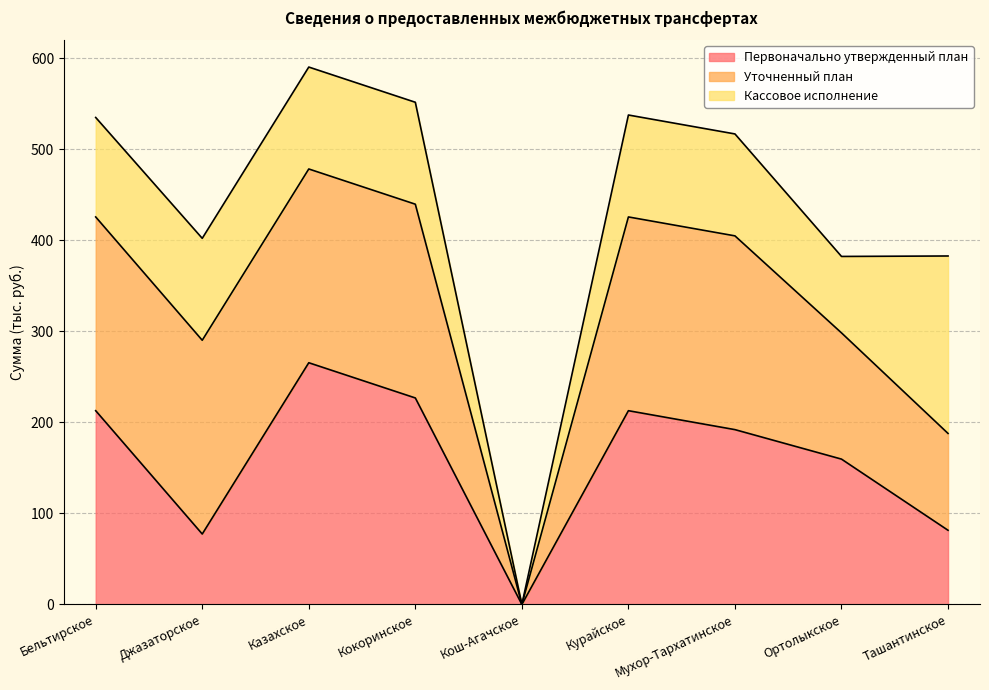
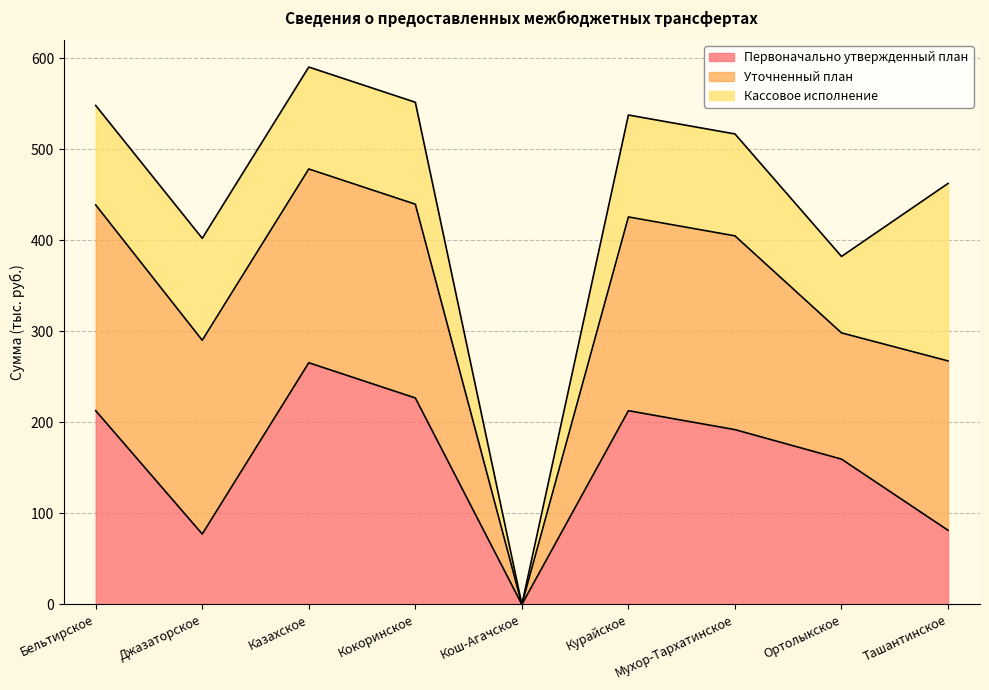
  {
    "Первоначально утвержденный план": {
      "Бельтирское": 210,
      "Джазаторское": 80,
      "Казахское": 270,
      "Кокоринское": 230,
      "Курайское": 210,
      "Мухор-Тархатинское": 190,
      "Ортолыкское": 160,
      "Ташантинское": 80
    },
    "Уточненный план": {
-     "Бельтирское": 210,
+     "Бельтирское": 230,
      "Джазаторское": 210,
      "Казахское": 210,
      "Кокоринское": 210,
      "Курайское": 210,
      "Мухор-Тархатинское": 210,
      "Ортолыкское": 140,
-     "Ташантинское": 110
+     "Ташантинское": 190
    },
    "Кассовое исполнение": {
      "Бельтирское": 110,
      "Джазаторское": 110,
      "Казахское": 110,
      "Кокоринское": 110,
      "Курайское": 110,
      "Мухор-Тархатинское": 110,
      "Ортолыкское": 80,
      "Ташантинское": 200
    }
  }
